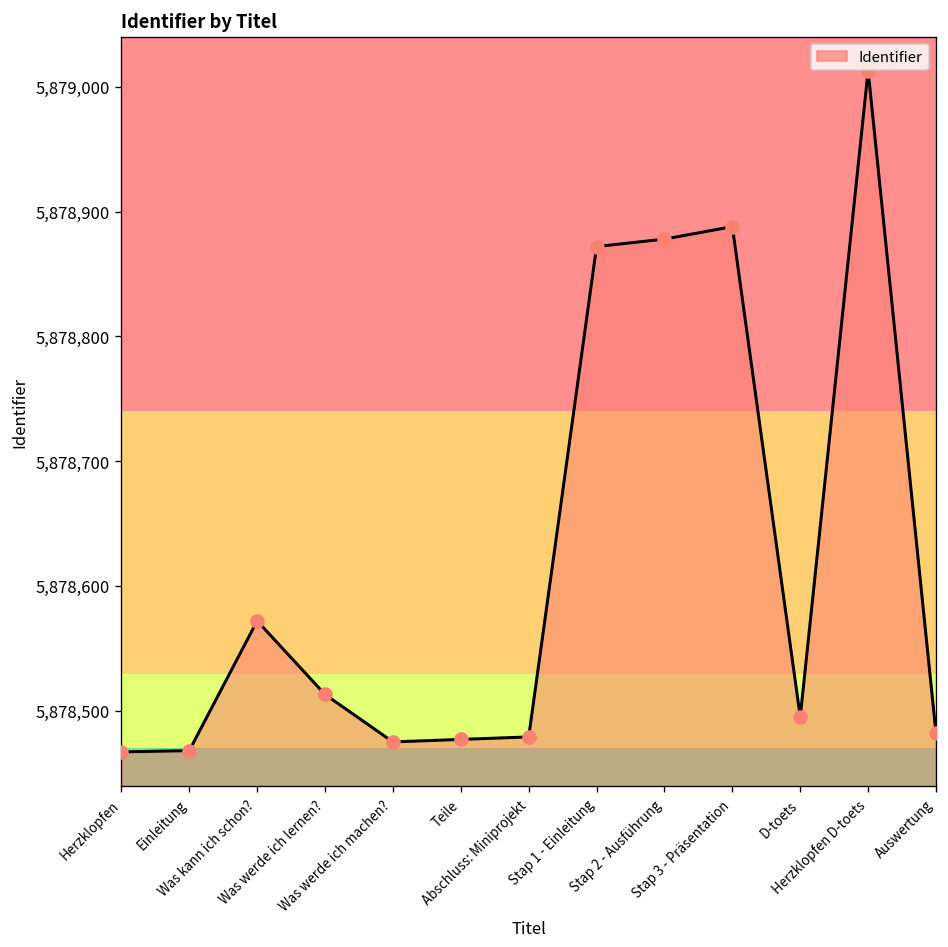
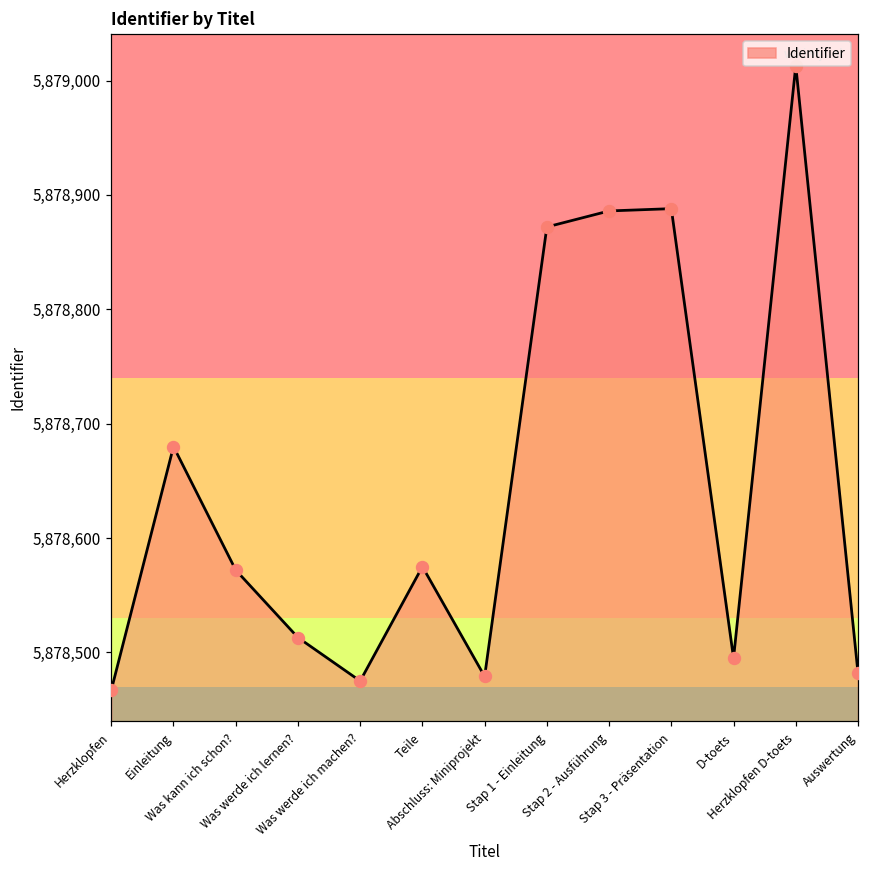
  {
    "Herzklopfen": "5,878,467",
-   "Einleitung": "5,878,468",
+   "Einleitung": "5,878,680",
    "Was kann ich schon?": "5,878,572",
    "Was werde ich lernen?": "5,878,513",
    "Was werde ich machen?": "5,878,475",
-   "Teile": "5,878,477",
+   "Teile": "5,878,575",
    "Abschluss: Miniprojekt": "5,878,479",
    "Stap 1 - Einleitung": "5,878,872",
-   "Stap 2 - Ausführung": "5,878,878",
+   "Stap 2 - Ausführung": "5,878,886",
    "Stap 3 - Präsentation": "5,878,888",
    "D-toets": "5,878,495",
    "Auswertung": "5,878,482"
  }
